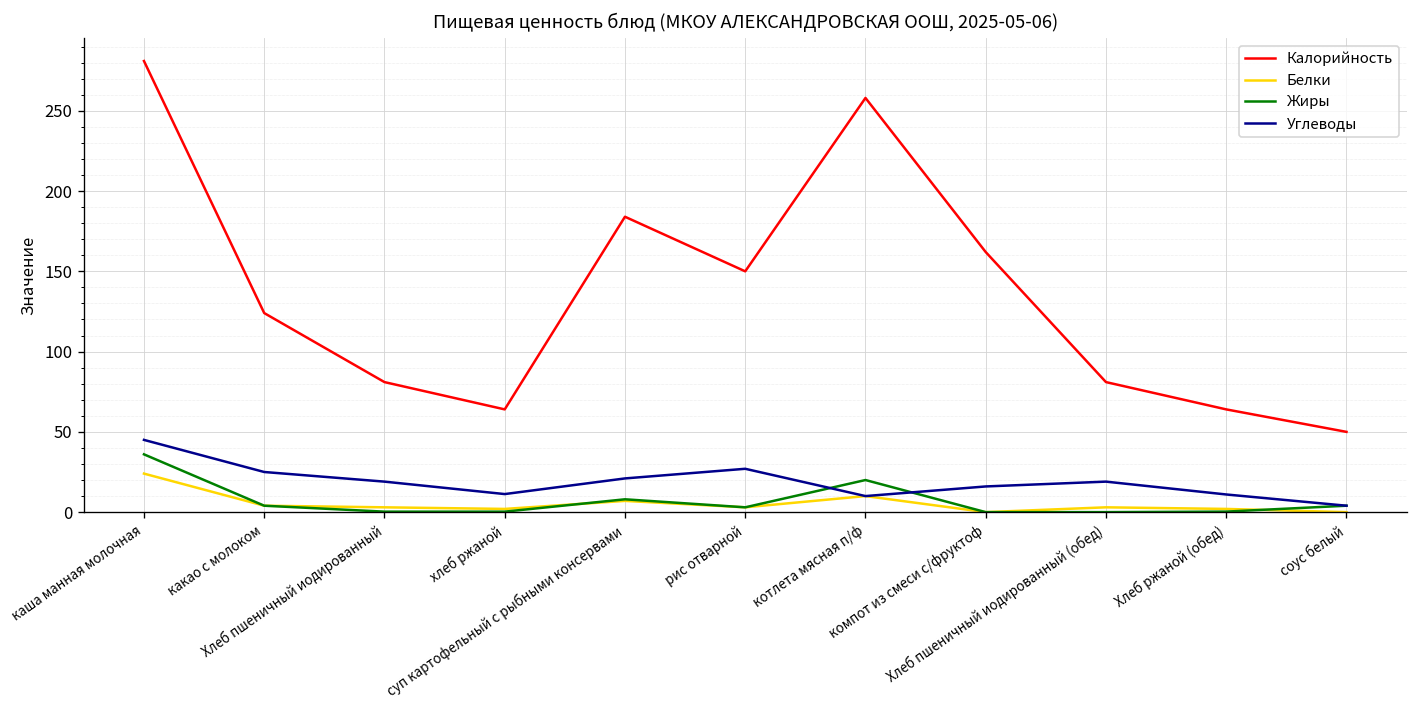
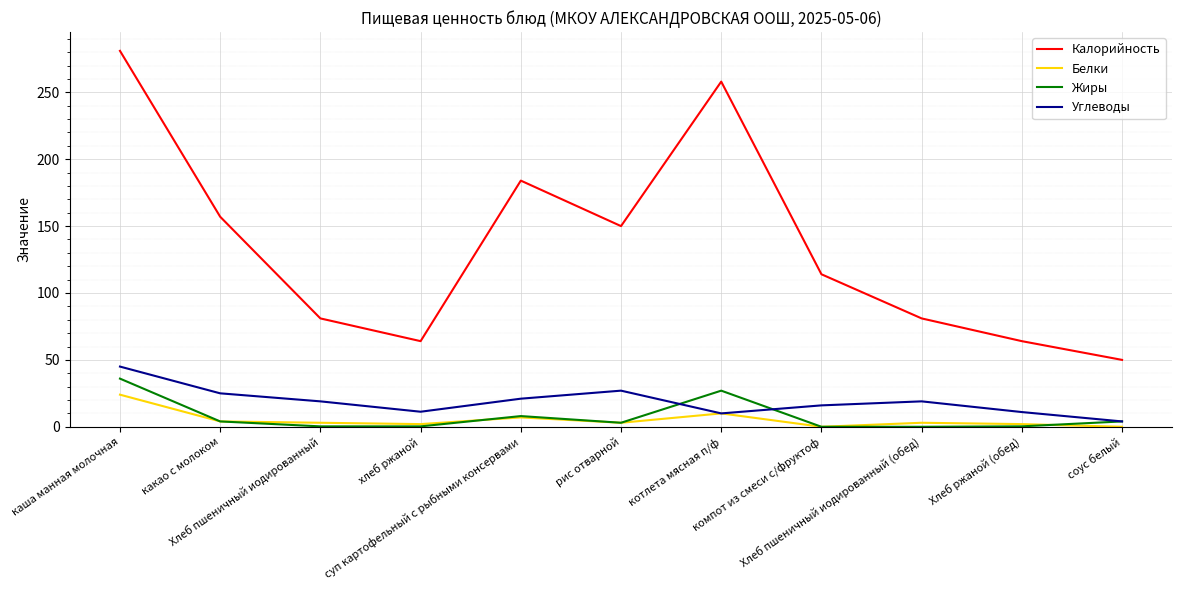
  {
    "Калорийность": {
      "каша манная молочная": 281,
-     "какао с молоком": 124,
+     "какао с молоком": 157,
      "Хлеб пшеничный иодированный": 81,
      "хлеб ржаной": 64,
      "суп картофельный с рыбными консервами": 184,
      "рис отварной": 150,
      "котлета мясная п/ф": 258,
-     "компот из смеси с/фруктоф": 162,
+     "компот из смеси с/фруктоф": 114,
      "Хлеб пшеничный иодированный (обед)": 81,
      "Хлеб ржаной (обед)": 64,
      "соус белый": 50
    },
    "Белки": {
      "каша манная молочная": 24,
      "Хлеб пшеничный иодированный": 3,
      "Хлеб пшеничный иодированный (обед)": 3,
      "соус белый": 0
    },
    "Жиры": {
      "каша манная молочная": 36,
      "Хлеб пшеничный иодированный": 0,
-     "котлета мясная п/ф": 20,
+     "котлета мясная п/ф": 27,
      "Хлеб пшеничный иодированный (обед)": 0
    },
    "Углеводы": {
      "каша манная молочная": 45,
      "какао с молоком": 25,
      "Хлеб пшеничный иодированный": 19,
      "хлеб ржаной": 11,
      "суп картофельный с рыбными консервами": 21,
      "рис отварной": 27,
      "компот из смеси с/фруктоф": 16,
      "Хлеб пшеничный иодированный (обед)": 19,
      "Хлеб ржаной (обед)": 11
    }
  }
